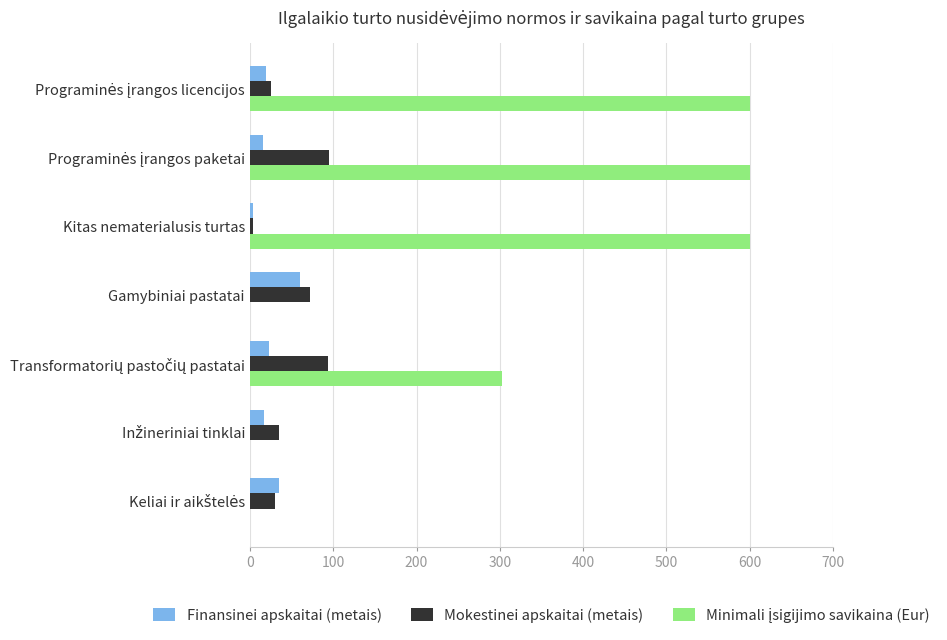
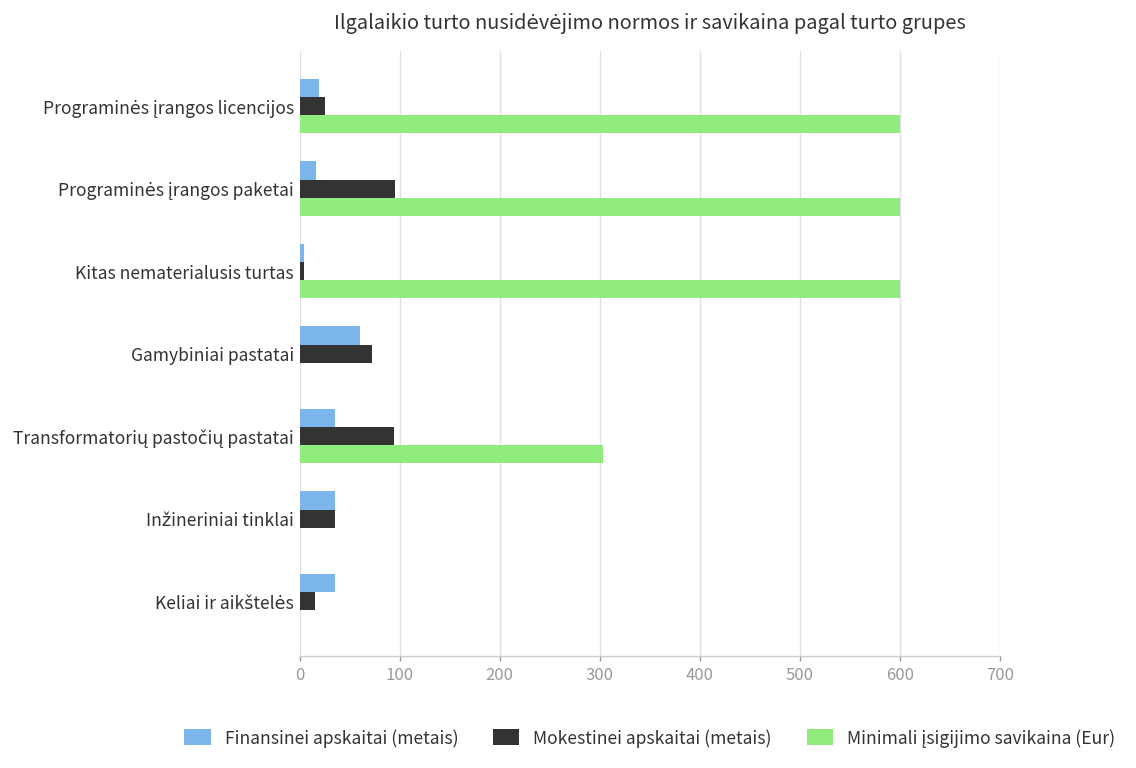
  {
    "Finansinei apskaitai (metais)": {
      "Programinės įrangos licencijos": 20,
      "Programinės įrangos paketai": 20,
      "Kitas nematerialusis turtas": 0,
      "Gamybiniai pastatai": 60,
-     "Transformatorių pastočių pastatai": 20,
-     "Inžineriniai tinklai": 20,
+     "Transformatorių pastočių pastatai": 40,
+     "Inžineriniai tinklai": 40,
      "Keliai ir aikštelės": 40
    },
    "Mokestinei apskaitai (metais)": {
      "Programinės įrangos licencijos": 30,
      "Programinės įrangos paketai": 100,
      "Kitas nematerialusis turtas": 0,
      "Gamybiniai pastatai": 70,
      "Transformatorių pastočių pastatai": 90,
      "Inžineriniai tinklai": 40,
-     "Keliai ir aikštelės": 30
+     "Keliai ir aikštelės": 20
    },
    "Minimali įsigijimo savikaina (Eur)": {
      "Programinės įrangos licencijos": 600,
      "Programinės įrangos paketai": 600,
      "Kitas nematerialusis turtas": 600,
      "Gamybiniai pastatai": 0,
      "Transformatorių pastočių pastatai": 300,
      "Inžineriniai tinklai": 0,
      "Keliai ir aikštelės": 0
    }
  }
